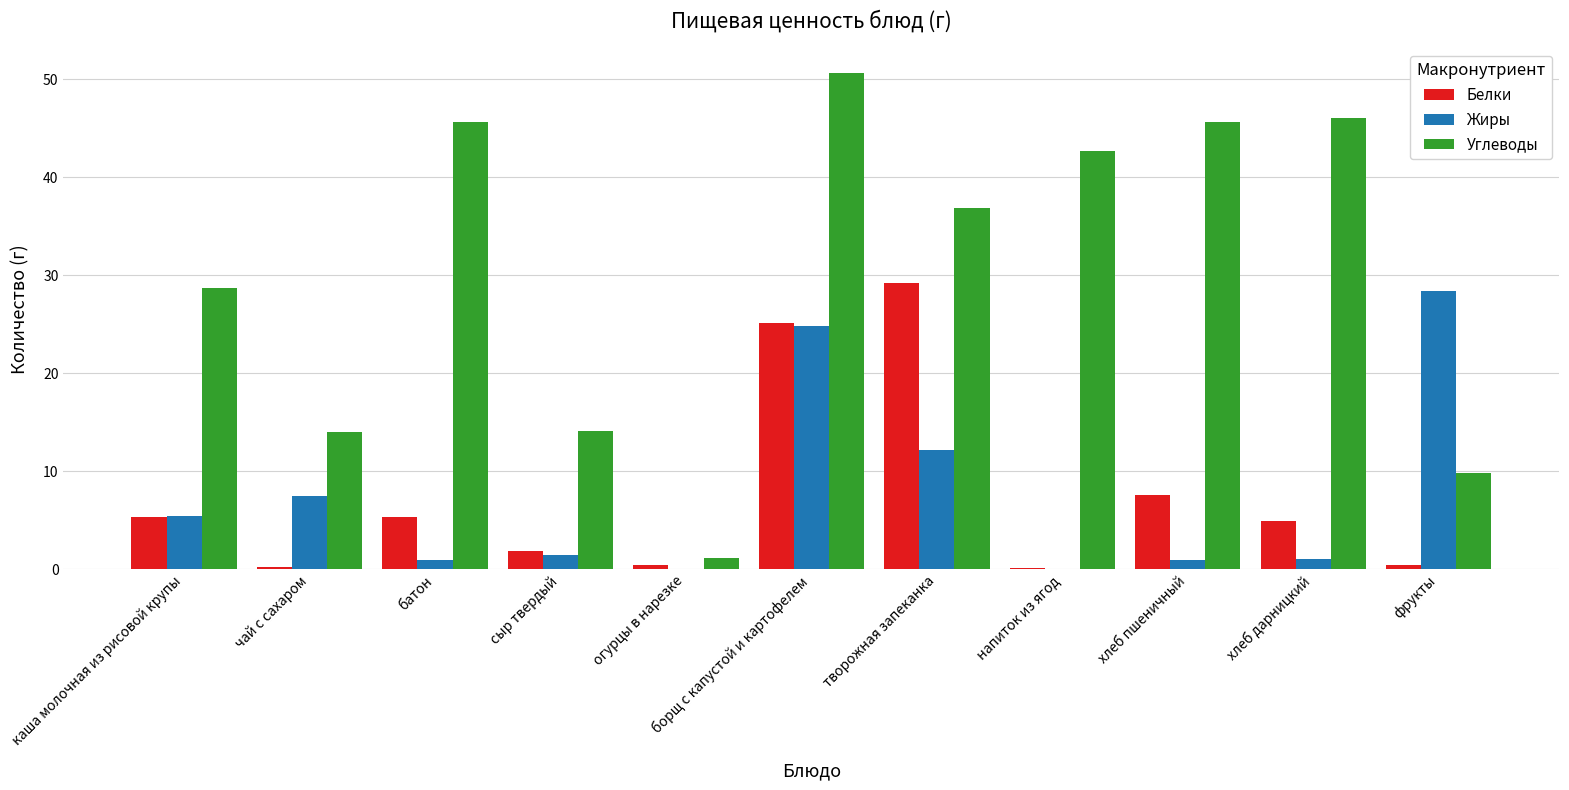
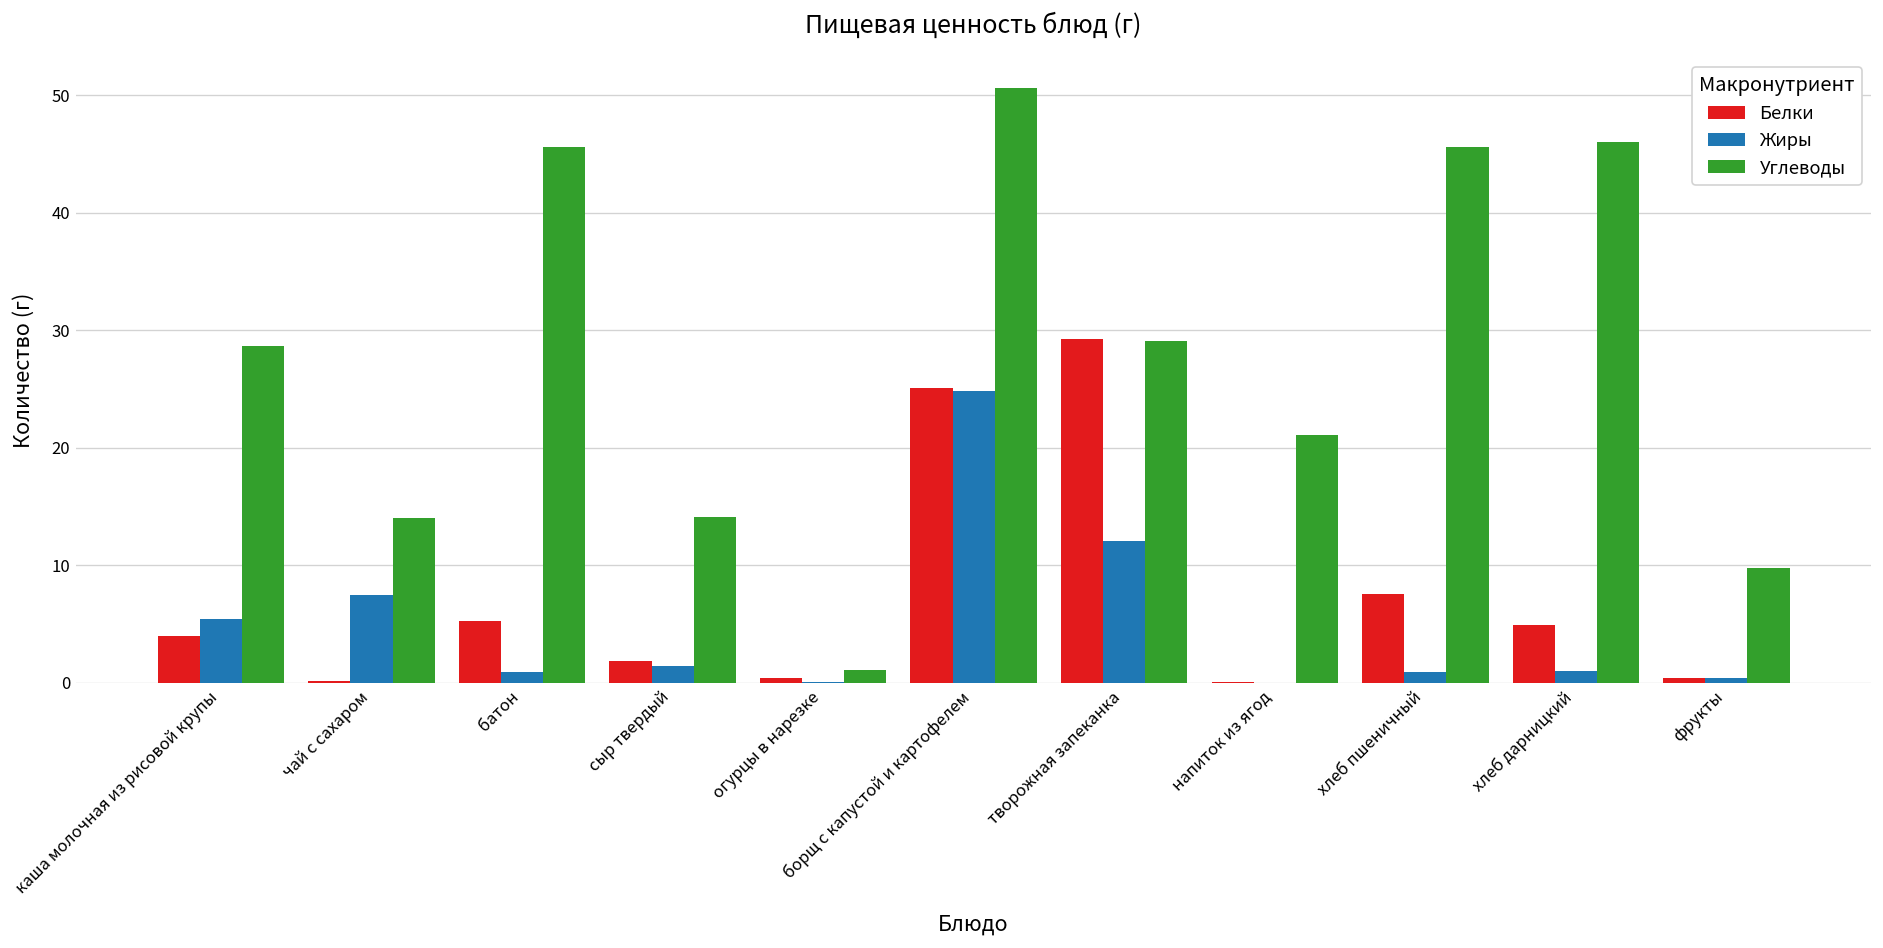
  {
    "Белки": {
-     "каша молочная из рисовой крупы": 5,
+     "каша молочная из рисовой крупы": 4,
      "батон": 5,
      "сыр твердый": 2,
      "огурцы в нарезке": 0,
      "борщ с капустой и картофелем": 25,
      "творожная запеканка": 29,
      "хлеб пшеничный": 8,
      "хлеб дарницкий": 5,
      "фрукты": 0
    },
    "Жиры": {
      "каша молочная из рисовой крупы": 5,
      "чай с сахаром": 8,
      "батон": 1,
      "сыр твердый": 1,
      "борщ с капустой и картофелем": 25,
      "творожная запеканка": 12,
      "напиток из ягод": 0,
      "хлеб пшеничный": 1,
      "хлеб дарницкий": 1,
-     "фрукты": 28
+     "фрукты": 0
    },
    "Углеводы": {
      "каша молочная из рисовой крупы": 29,
      "чай с сахаром": 14,
      "батон": 46,
      "сыр твердый": 14,
      "огурцы в нарезке": 1,
      "борщ с капустой и картофелем": 51,
-     "творожная запеканка": 37,
-     "напиток из ягод": 43,
+     "творожная запеканка": 29,
+     "напиток из ягод": 21,
      "хлеб пшеничный": 46,
      "хлеб дарницкий": 46,
      "фрукты": 10
    }
  }
